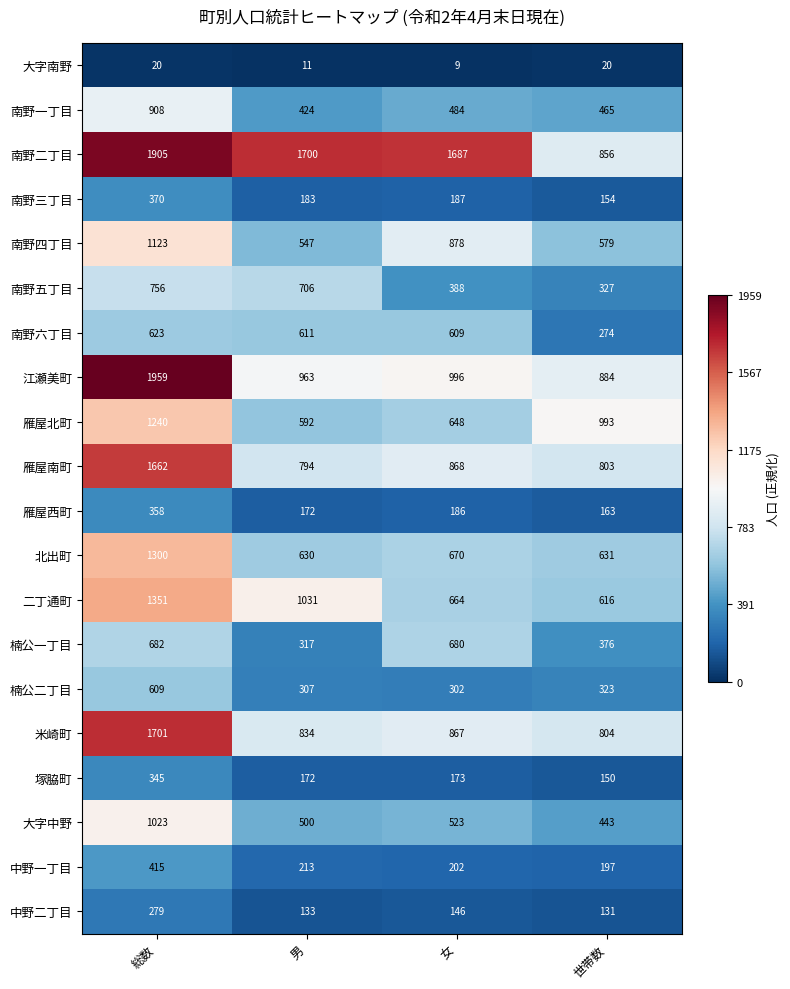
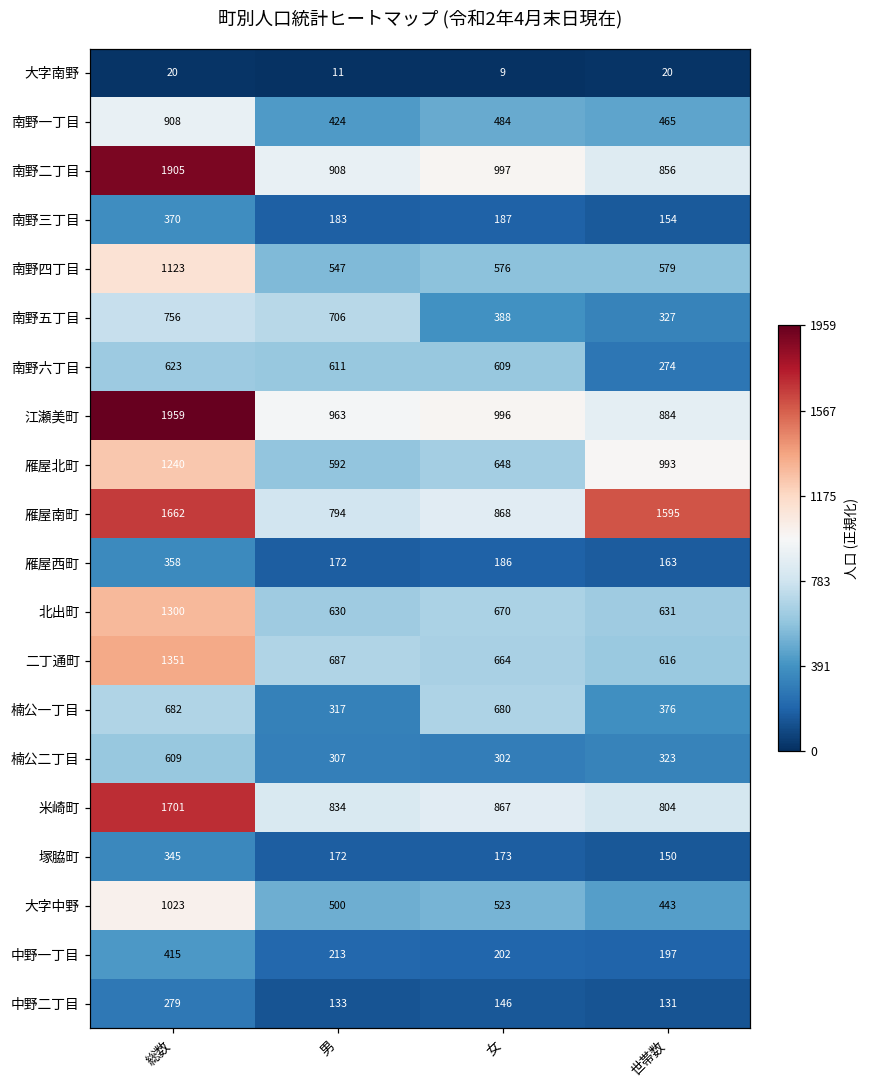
  {
    "大字南野": {
      "総数": 20,
      "男": 11,
      "女": 9,
      "世帯数": 20
    },
    "南野一丁目": {
      "総数": 908,
      "男": 424,
      "女": 484,
      "世帯数": 465
    },
    "南野二丁目": {
      "総数": 1905,
-     "男": 1700,
-     "女": 1687,
+     "男": 908,
+     "女": 997,
      "世帯数": 856
    },
    "南野三丁目": {
      "総数": 370,
      "男": 183,
      "女": 187,
      "世帯数": 154
    },
    "南野四丁目": {
      "総数": 1123,
      "男": 547,
-     "女": 878,
+     "女": 576,
      "世帯数": 579
    },
    "南野五丁目": {
      "総数": 756,
      "男": 706,
      "女": 388,
      "世帯数": 327
    },
    "南野六丁目": {
      "総数": 623,
      "男": 611,
      "女": 609,
      "世帯数": 274
    },
    "江瀬美町": {
      "総数": 1959,
      "男": 963,
      "女": 996,
      "世帯数": 884
    },
    "雁屋北町": {
      "総数": 1240,
      "男": 592,
      "女": 648,
      "世帯数": 993
    },
    "雁屋南町": {
      "総数": 1662,
      "男": 794,
      "女": 868,
-     "世帯数": 803
+     "世帯数": 1595
    },
    "雁屋西町": {
      "総数": 358,
      "男": 172,
      "女": 186,
      "世帯数": 163
    },
    "北出町": {
      "総数": 1300,
      "男": 630,
      "女": 670,
      "世帯数": 631
    },
    "二丁通町": {
      "総数": 1351,
-     "男": 1031,
+     "男": 687,
      "女": 664,
      "世帯数": 616
    },
    "楠公一丁目": {
      "総数": 682,
      "男": 317,
      "女": 680,
      "世帯数": 376
    },
    "楠公二丁目": {
      "総数": 609,
      "男": 307,
      "女": 302,
      "世帯数": 323
    },
    "米崎町": {
      "総数": 1701,
      "男": 834,
      "女": 867,
      "世帯数": 804
    },
    "塚脇町": {
      "総数": 345,
      "男": 172,
      "女": 173,
      "世帯数": 150
    },
    "大字中野": {
      "総数": 1023,
      "男": 500,
      "女": 523,
      "世帯数": 443
    },
    "中野一丁目": {
      "総数": 415,
      "男": 213,
      "女": 202,
      "世帯数": 197
    },
    "中野二丁目": {
      "総数": 279,
      "男": 133,
      "女": 146,
      "世帯数": 131
    }
  }
